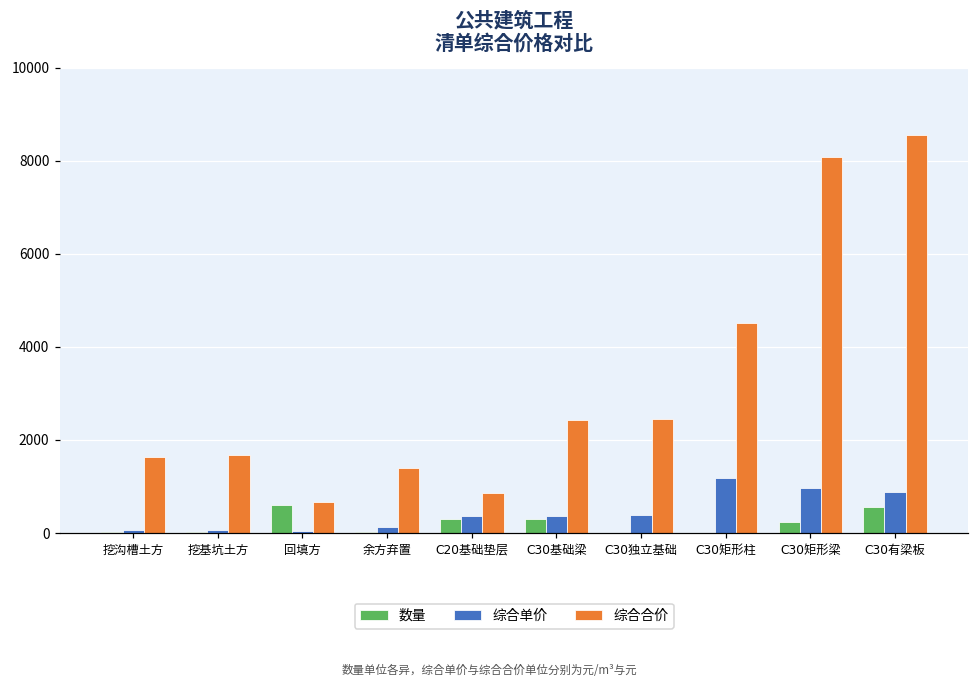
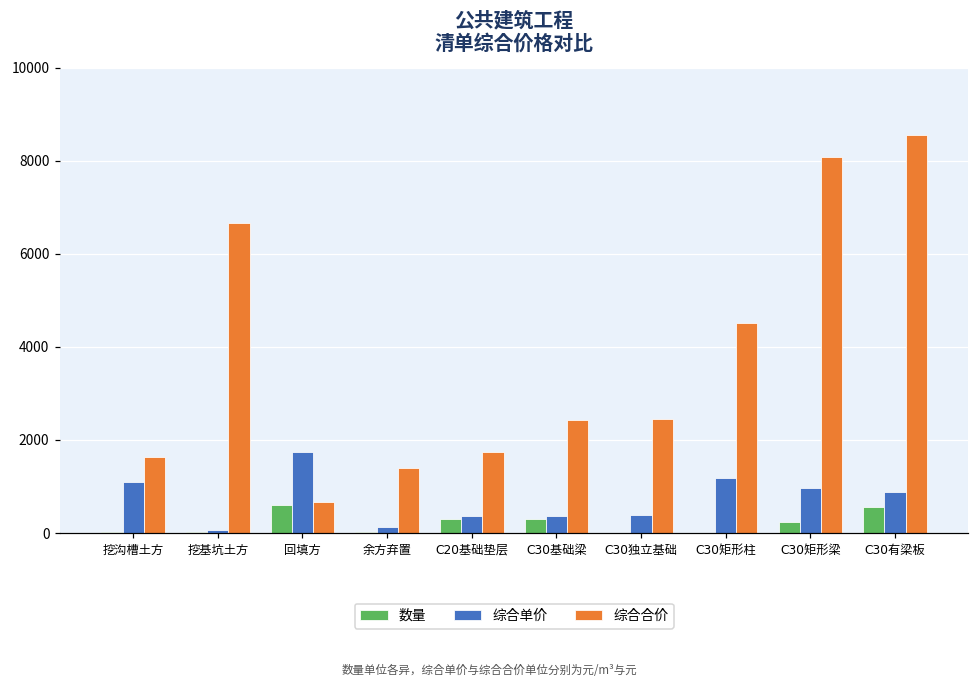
  {
    "数量": {
      "回填方": 600,
      "C20基础垫层": 300,
      "C30基础梁": 300,
      "C30矩形梁": 200,
      "C30有梁板": 600
    },
    "综合单价": {
-     "挖沟槽土方": 100,
+     "挖沟槽土方": 1100,
      "挖基坑土方": 100,
-     "回填方": 0,
+     "回填方": 1700,
      "余方弃置": 100,
      "C20基础垫层": 400,
      "C30基础梁": 400,
      "C30独立基础": 400,
      "C30矩形柱": 1200,
      "C30矩形梁": 1000,
      "C30有梁板": 900
    },
    "综合合价": {
      "挖沟槽土方": 1600,
-     "挖基坑土方": 1700,
+     "挖基坑土方": 6700,
      "回填方": 700,
      "余方弃置": 1400,
-     "C20基础垫层": 900,
+     "C20基础垫层": 1700,
      "C30基础梁": 2400,
      "C30独立基础": 2400,
      "C30矩形柱": 4500,
      "C30矩形梁": 8100,
      "C30有梁板": 8500
    }
  }
